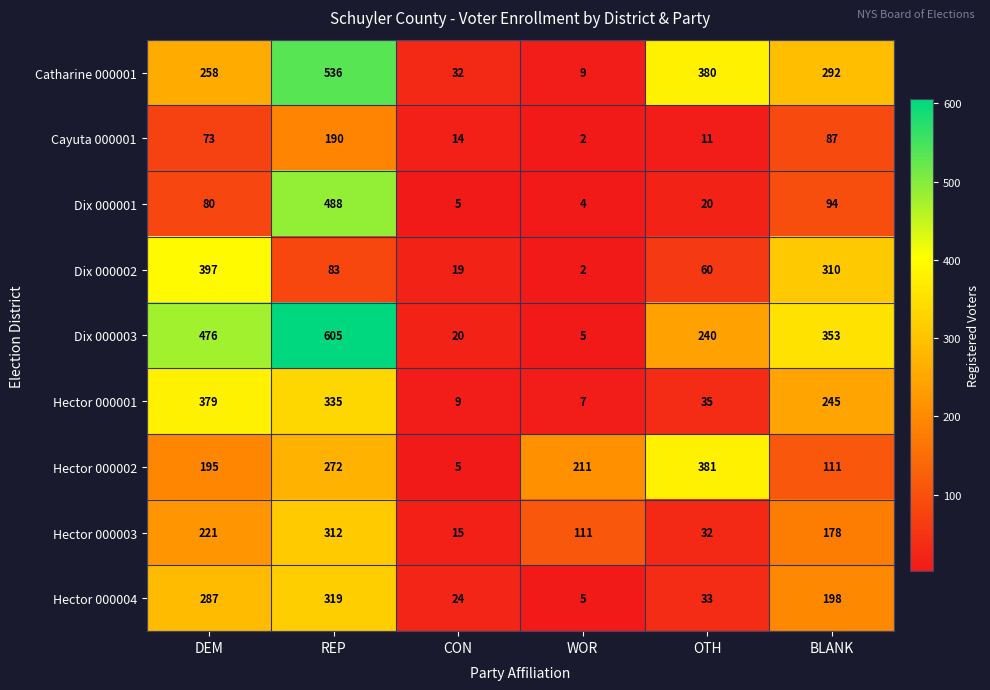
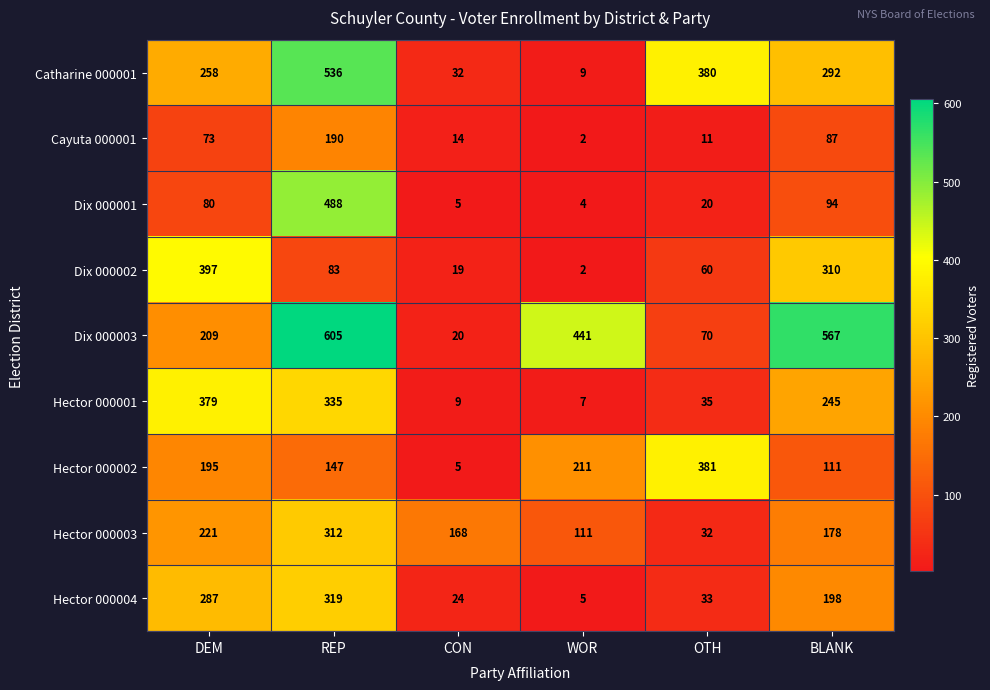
  {
    "Catharine 000001": {
      "DEM": 258,
      "REP": 536,
      "CON": 32,
      "WOR": 9,
      "OTH": 380,
      "BLANK": 292
    },
    "Cayuta 000001": {
      "DEM": 73,
      "REP": 190,
      "CON": 14,
      "WOR": 2,
      "OTH": 11,
      "BLANK": 87
    },
    "Dix 000001": {
      "DEM": 80,
      "REP": 488,
      "CON": 5,
      "WOR": 4,
      "OTH": 20,
      "BLANK": 94
    },
    "Dix 000002": {
      "DEM": 397,
      "REP": 83,
      "CON": 19,
      "WOR": 2,
      "OTH": 60,
      "BLANK": 310
    },
    "Dix 000003": {
-     "DEM": 476,
+     "DEM": 209,
      "REP": 605,
      "CON": 20,
-     "WOR": 5,
-     "OTH": 240,
-     "BLANK": 353
+     "WOR": 441,
+     "OTH": 70,
+     "BLANK": 567
    },
    "Hector 000001": {
      "DEM": 379,
      "REP": 335,
      "CON": 9,
      "WOR": 7,
      "OTH": 35,
      "BLANK": 245
    },
    "Hector 000002": {
      "DEM": 195,
-     "REP": 272,
+     "REP": 147,
      "CON": 5,
      "WOR": 211,
      "OTH": 381,
      "BLANK": 111
    },
    "Hector 000003": {
      "DEM": 221,
      "REP": 312,
-     "CON": 15,
+     "CON": 168,
      "WOR": 111,
      "OTH": 32,
      "BLANK": 178
    },
    "Hector 000004": {
      "DEM": 287,
      "REP": 319,
      "CON": 24,
      "WOR": 5,
      "OTH": 33,
      "BLANK": 198
    }
  }
